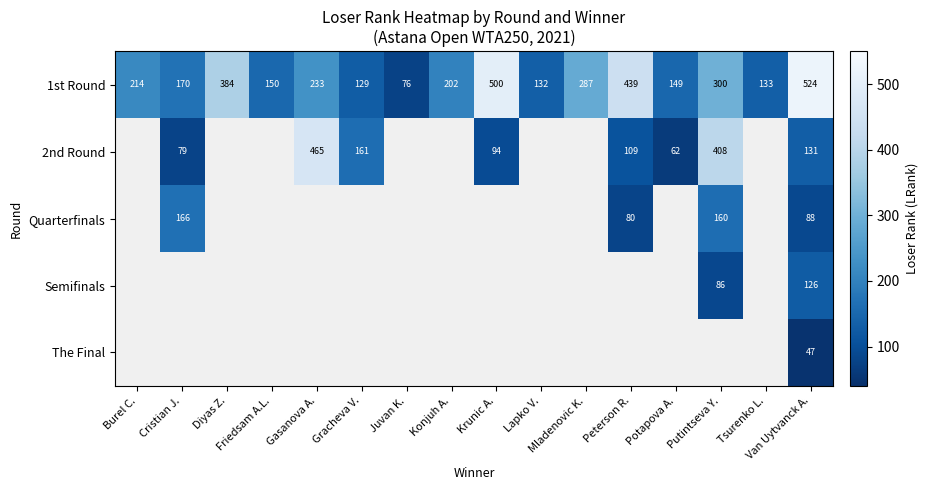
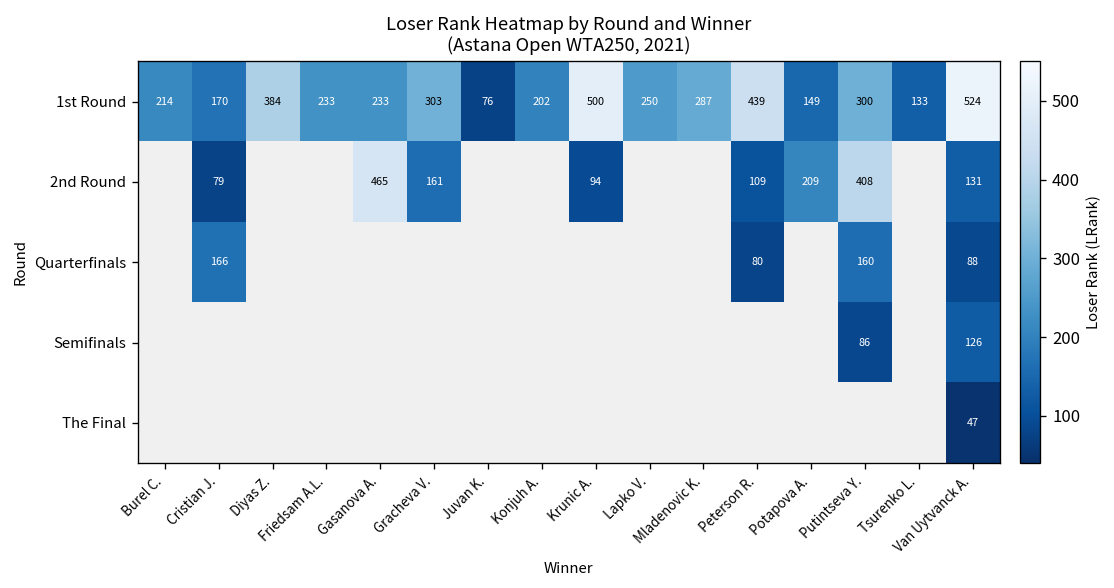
  {
    "1st Round": {
      "Burel C.": 214,
      "Cristian J.": 170,
      "Diyas Z.": 384,
-     "Friedsam A.L.": 150,
+     "Friedsam A.L.": 233,
      "Gasanova A.": 233,
-     "Gracheva V.": 129,
+     "Gracheva V.": 303,
      "Juvan K.": 76,
      "Konjuh A.": 202,
      "Krunic A.": 500,
-     "Lapko V.": 132,
+     "Lapko V.": 250,
      "Mladenovic K.": 287,
      "Peterson R.": 439,
      "Potapova A.": 149,
      "Putintseva Y.": 300,
      "Tsurenko L.": 133,
      "Van Uytvanck A.": 524
    },
    "2nd Round": {
      "Cristian J.": 79,
      "Gasanova A.": 465,
      "Gracheva V.": 161,
      "Krunic A.": 94,
      "Peterson R.": 109,
-     "Potapova A.": 62,
+     "Potapova A.": 209,
      "Putintseva Y.": 408,
      "Van Uytvanck A.": 131
    },
    "Quarterfinals": {
      "Cristian J.": 166,
      "Peterson R.": 80,
      "Putintseva Y.": 160,
      "Van Uytvanck A.": 88
    },
    "Semifinals": {
      "Putintseva Y.": 86,
      "Van Uytvanck A.": 126
    },
    "The Final": {
      "Van Uytvanck A.": 47
    }
  }
